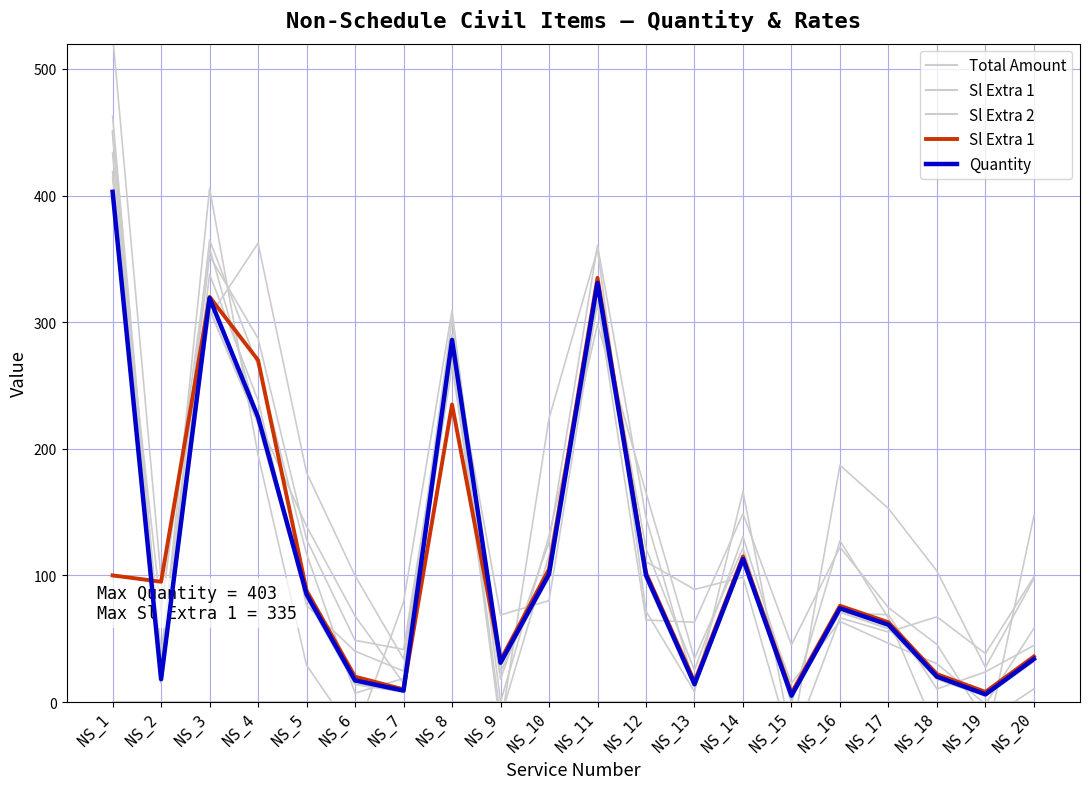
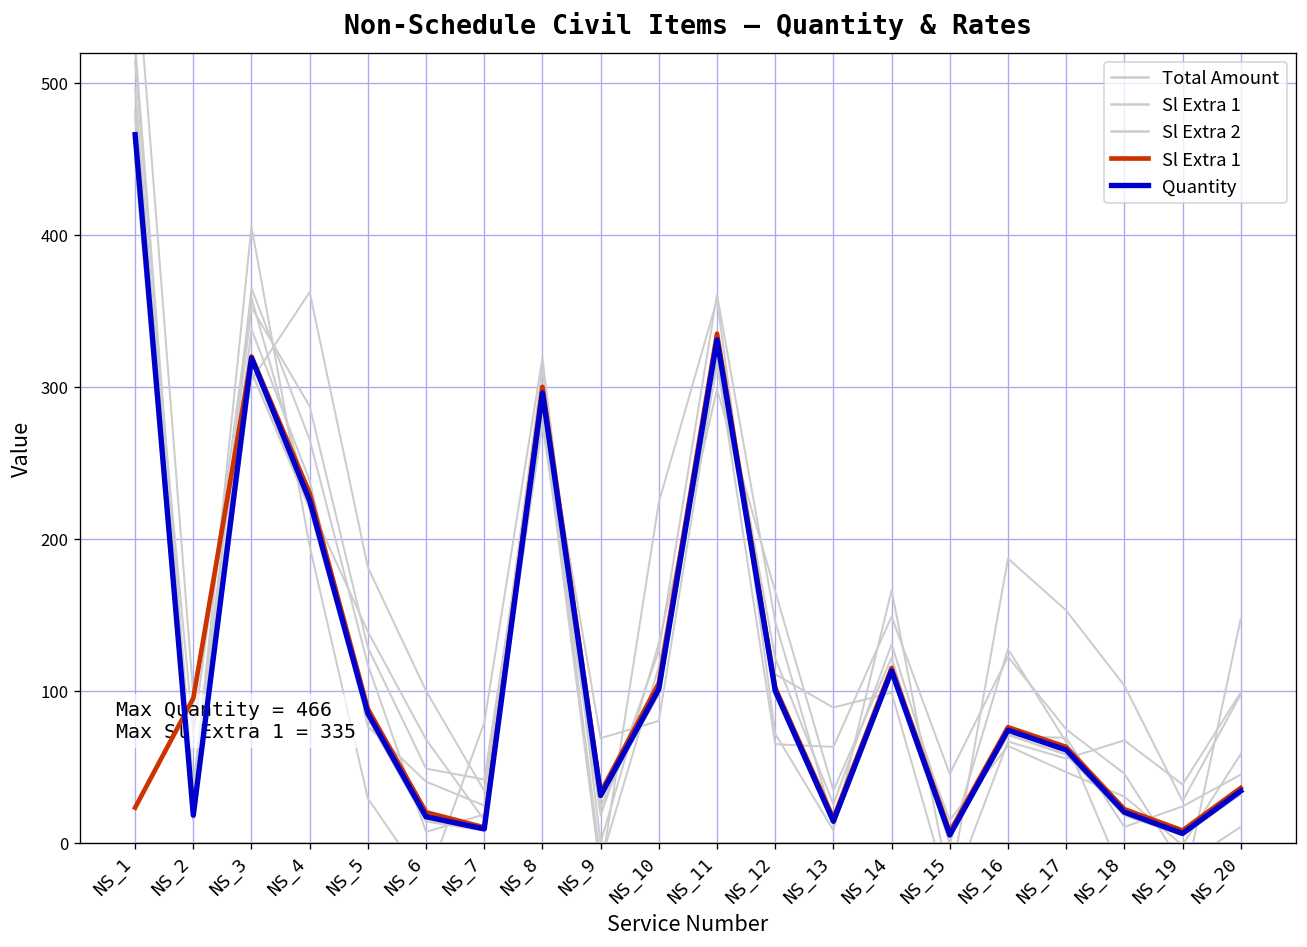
  {
    "Sl Extra 1": {
-     "NS_1": 100,
-     "NS_4": 270,
+     "NS_1": 23,
+     "NS_4": 230,
      "NS_5": 88,
      "NS_6": 20,
-     "NS_8": 235,
+     "NS_8": 300,
      "NS_9": 33,
      "NS_11": 335,
      "NS_13": 16,
      "NS_17": 63,
      "NS_20": 36
    },
    "Quantity": {
-     "NS_1": 403,
-     "NS_8": 286
+     "NS_1": 466,
+     "NS_8": 296
    }
  }
